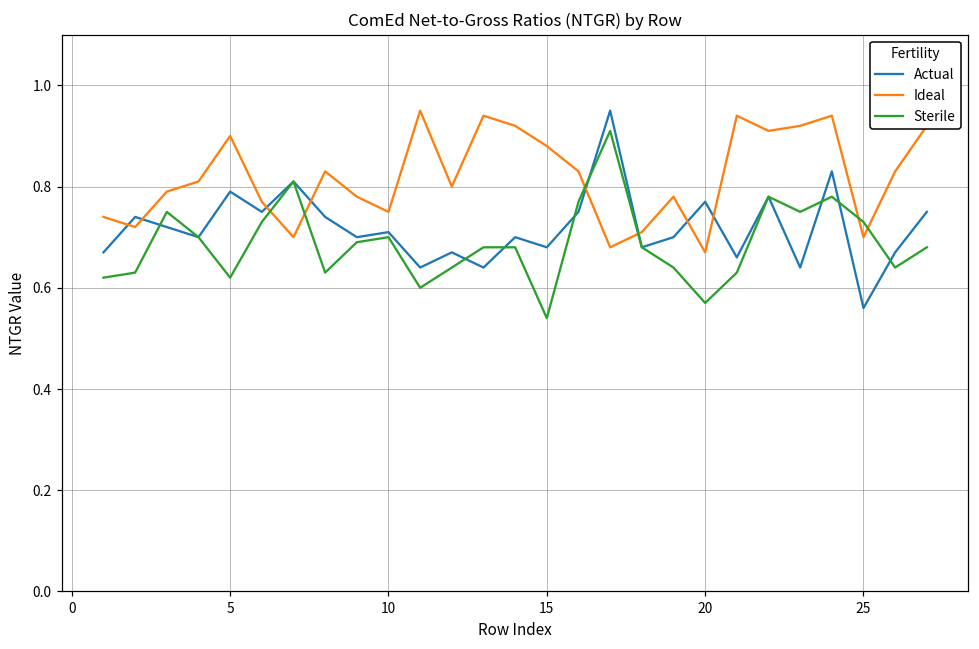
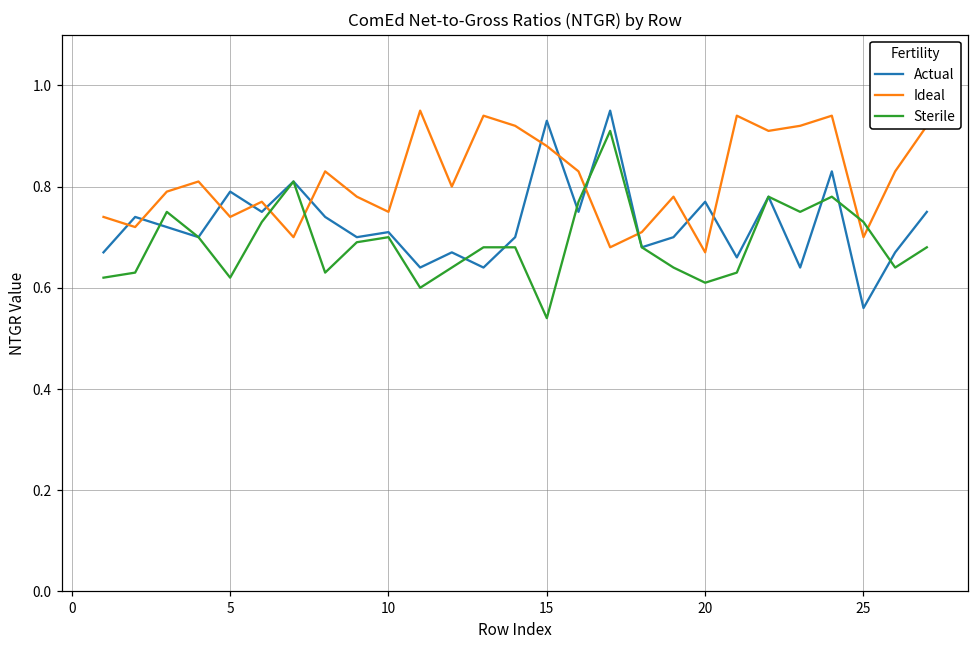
  {
    "Actual": {
      "5": 0.79,
      "10": 0.71,
-     "15": 0.68,
+     "15": 0.93,
      "20": 0.77,
      "25": 0.56
    },
    "Ideal": {
-     "5": 0.90,
+     "5": 0.74,
      "10": 0.75,
      "15": 0.88,
      "20": 0.67,
      "25": 0.70
    },
    "Sterile": {
      "5": 0.62,
      "10": 0.70,
      "15": 0.54,
-     "20": 0.57,
+     "20": 0.61,
      "25": 0.73
    }
  }
